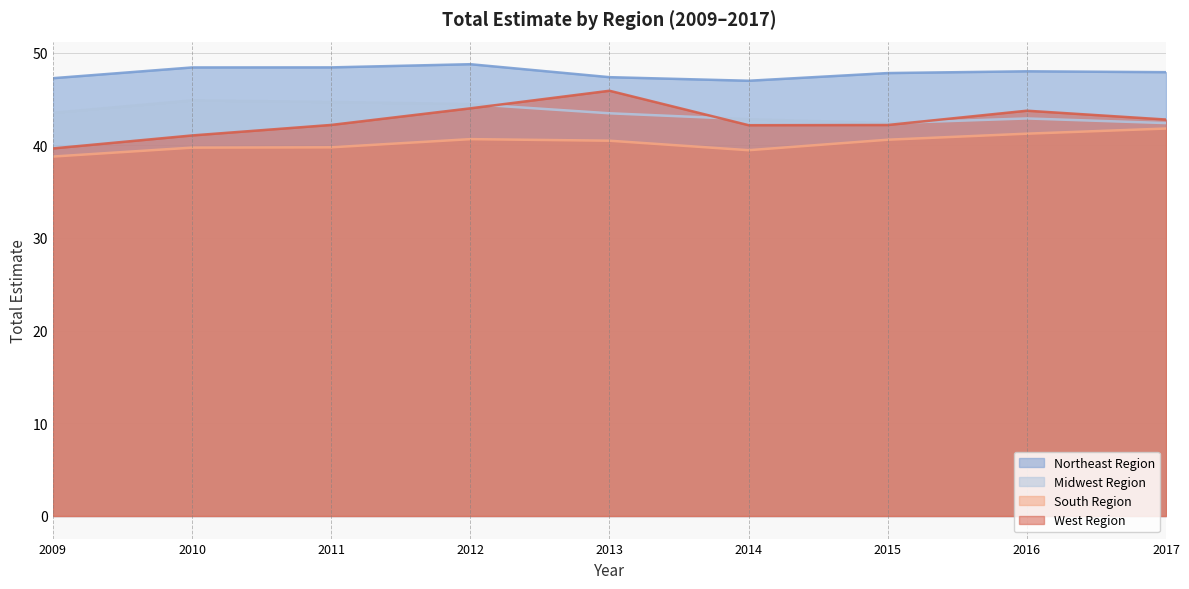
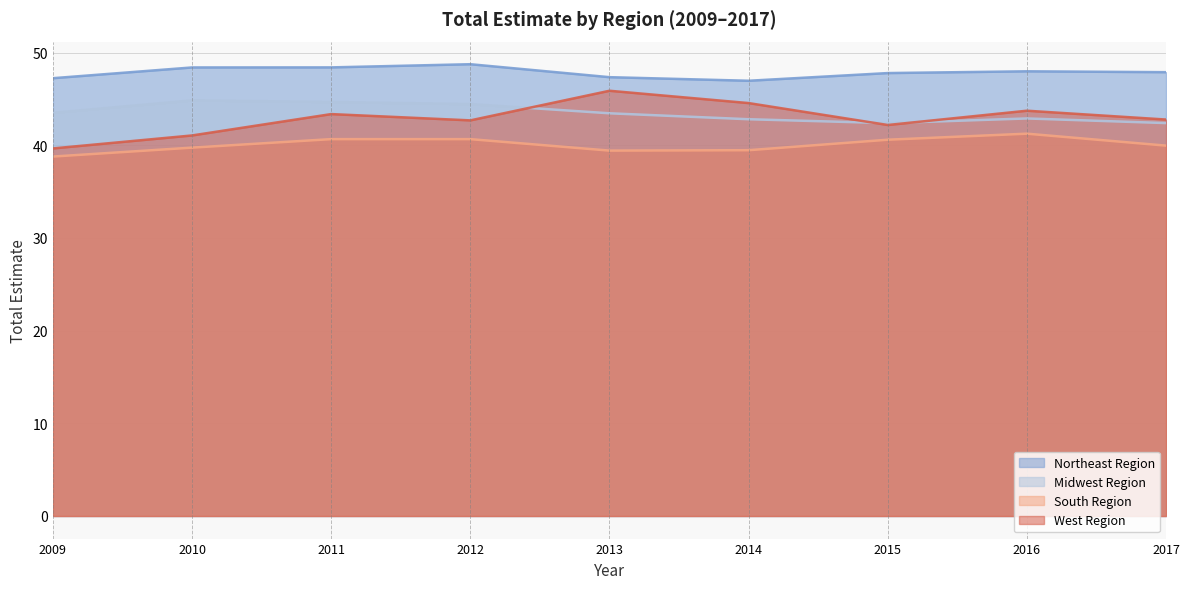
  {
    "South Region": {
      "2009": 39,
      "2010": 40,
-     "2011": 40,
+     "2011": 41,
      "2012": 41,
-     "2013": 40,
+     "2013": 39,
      "2014": 39,
      "2015": 41,
      "2016": 41,
-     "2017": 42
+     "2017": 40
    },
    "West Region": {
      "2009": 40,
      "2010": 41,
-     "2011": 42,
-     "2012": 44,
+     "2011": 43,
+     "2012": 43,
      "2013": 46,
-     "2014": 42,
+     "2014": 45,
      "2016": 44,
      "2017": 43
    }
  }
